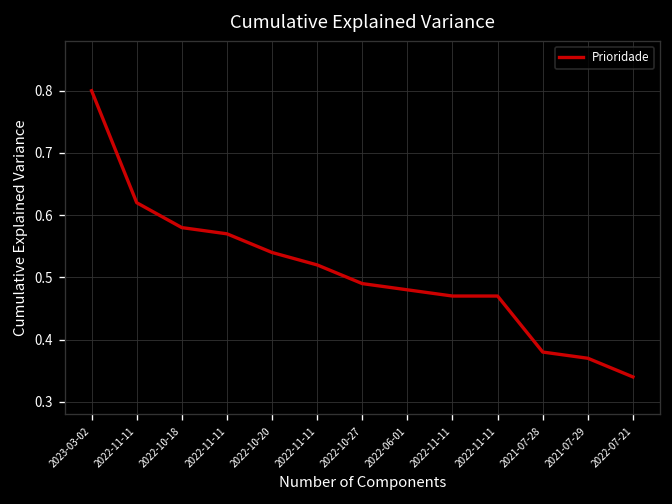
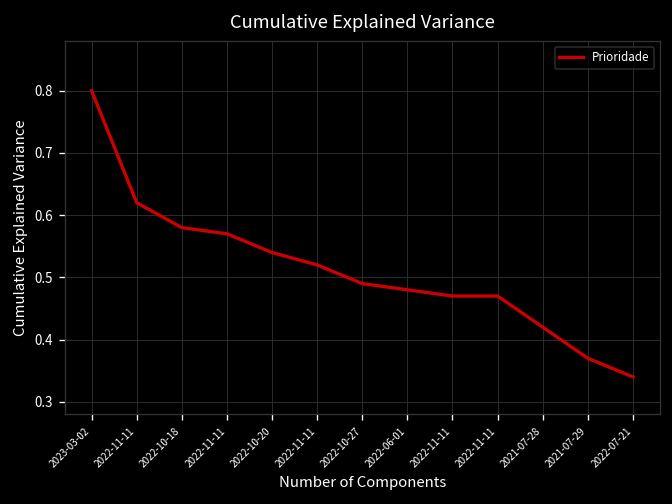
  {
    "2023-03-02": 0.80,
    "2022-10-18": 0.58,
    "2022-10-20": 0.54,
    "2022-10-27": 0.49,
    "2022-06-01": 0.48,
-   "2021-07-28": 0.38,
+   "2021-07-28": 0.42,
    "2021-07-29": 0.37,
    "2022-07-21": 0.34
  }
